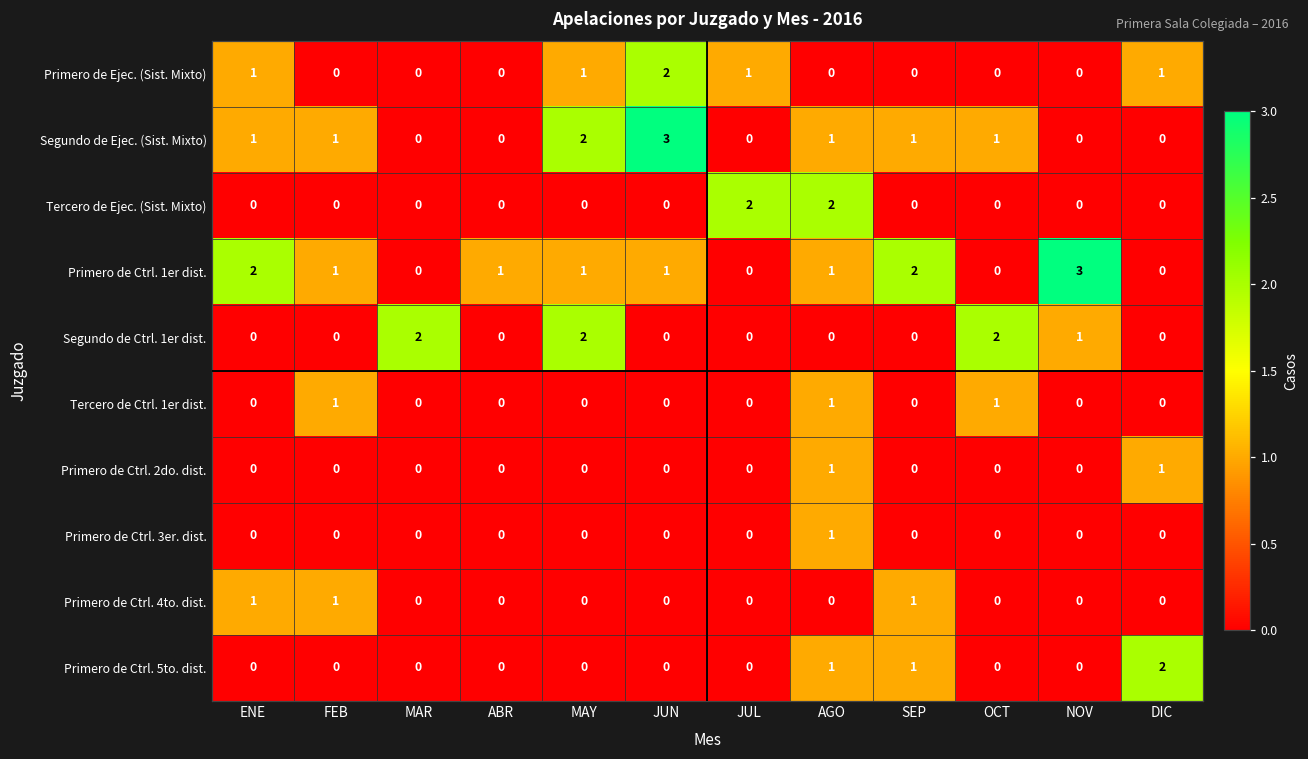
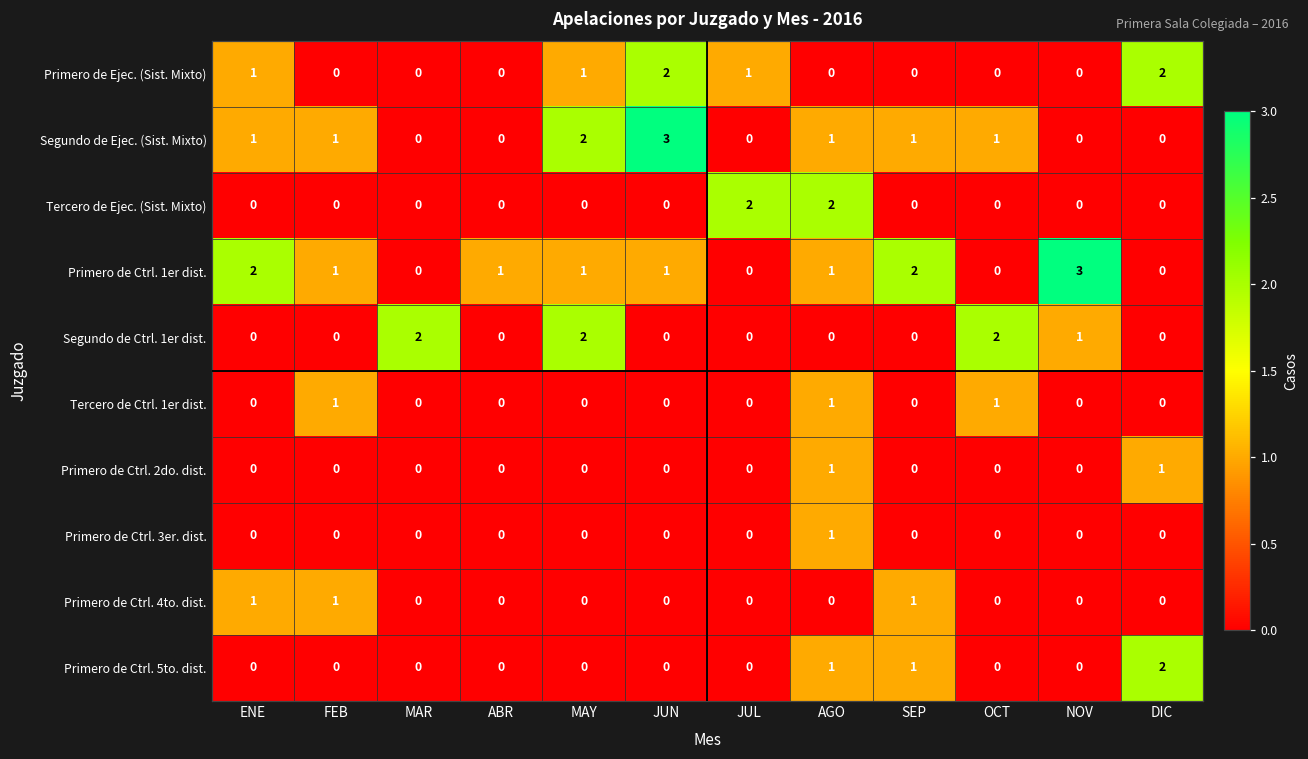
  {
    "Primero de Ejec. (Sist. Mixto)": {
      "ENE": 1,
      "FEB": 0,
      "MAR": 0,
      "ABR": 0,
      "MAY": 1,
      "JUN": 2,
      "JUL": 1,
      "AGO": 0,
      "SEP": 0,
      "OCT": 0,
      "NOV": 0,
-     "DIC": 1
+     "DIC": 2
    },
    "Segundo de Ejec. (Sist. Mixto)": {
      "ENE": 1,
      "FEB": 1,
      "MAR": 0,
      "ABR": 0,
      "MAY": 2,
      "JUN": 3,
      "JUL": 0,
      "AGO": 1,
      "SEP": 1,
      "OCT": 1,
      "NOV": 0,
      "DIC": 0
    },
    "Tercero de Ejec. (Sist. Mixto)": {
      "ENE": 0,
      "FEB": 0,
      "MAR": 0,
      "ABR": 0,
      "MAY": 0,
      "JUN": 0,
      "JUL": 2,
      "AGO": 2,
      "SEP": 0,
      "OCT": 0,
      "NOV": 0,
      "DIC": 0
    },
    "Primero de Ctrl. 1er dist.": {
      "ENE": 2,
      "FEB": 1,
      "MAR": 0,
      "ABR": 1,
      "MAY": 1,
      "JUN": 1,
      "JUL": 0,
      "AGO": 1,
      "SEP": 2,
      "OCT": 0,
      "NOV": 3,
      "DIC": 0
    },
    "Segundo de Ctrl. 1er dist.": {
      "ENE": 0,
      "FEB": 0,
      "MAR": 2,
      "ABR": 0,
      "MAY": 2,
      "JUN": 0,
      "JUL": 0,
      "AGO": 0,
      "SEP": 0,
      "OCT": 2,
      "NOV": 1,
      "DIC": 0
    },
    "Tercero de Ctrl. 1er dist.": {
      "ENE": 0,
      "FEB": 1,
      "MAR": 0,
      "ABR": 0,
      "MAY": 0,
      "JUN": 0,
      "JUL": 0,
      "AGO": 1,
      "SEP": 0,
      "OCT": 1,
      "NOV": 0,
      "DIC": 0
    },
    "Primero de Ctrl. 2do. dist.": {
      "ENE": 0,
      "FEB": 0,
      "MAR": 0,
      "ABR": 0,
      "MAY": 0,
      "JUN": 0,
      "JUL": 0,
      "AGO": 1,
      "SEP": 0,
      "OCT": 0,
      "NOV": 0,
      "DIC": 1
    },
    "Primero de Ctrl. 3er. dist.": {
      "ENE": 0,
      "FEB": 0,
      "MAR": 0,
      "ABR": 0,
      "MAY": 0,
      "JUN": 0,
      "JUL": 0,
      "AGO": 1,
      "SEP": 0,
      "OCT": 0,
      "NOV": 0,
      "DIC": 0
    },
    "Primero de Ctrl. 4to. dist.": {
      "ENE": 1,
      "FEB": 1,
      "MAR": 0,
      "ABR": 0,
      "MAY": 0,
      "JUN": 0,
      "JUL": 0,
      "AGO": 0,
      "SEP": 1,
      "OCT": 0,
      "NOV": 0,
      "DIC": 0
    },
    "Primero de Ctrl. 5to. dist.": {
      "ENE": 0,
      "FEB": 0,
      "MAR": 0,
      "ABR": 0,
      "MAY": 0,
      "JUN": 0,
      "JUL": 0,
      "AGO": 1,
      "SEP": 1,
      "OCT": 0,
      "NOV": 0,
      "DIC": 2
    }
  }
